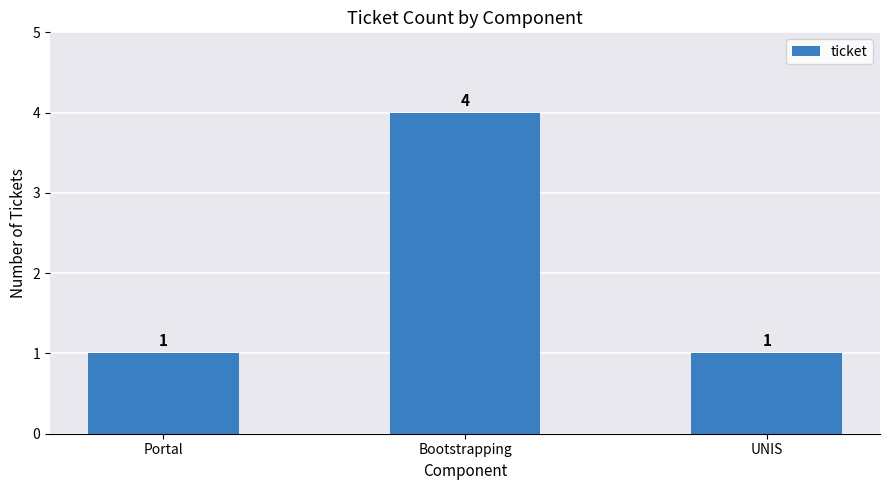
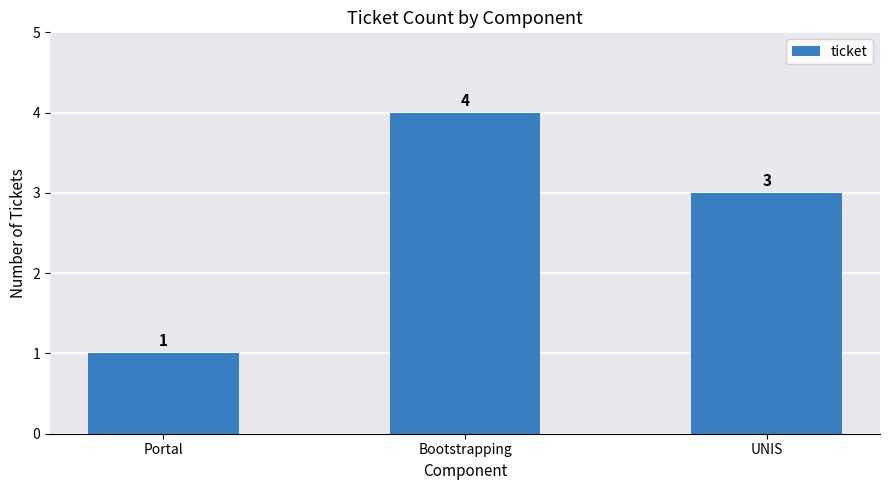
  {
    "Portal": 1,
    "Bootstrapping": 4,
-   "UNIS": 1
+   "UNIS": 3
  }
